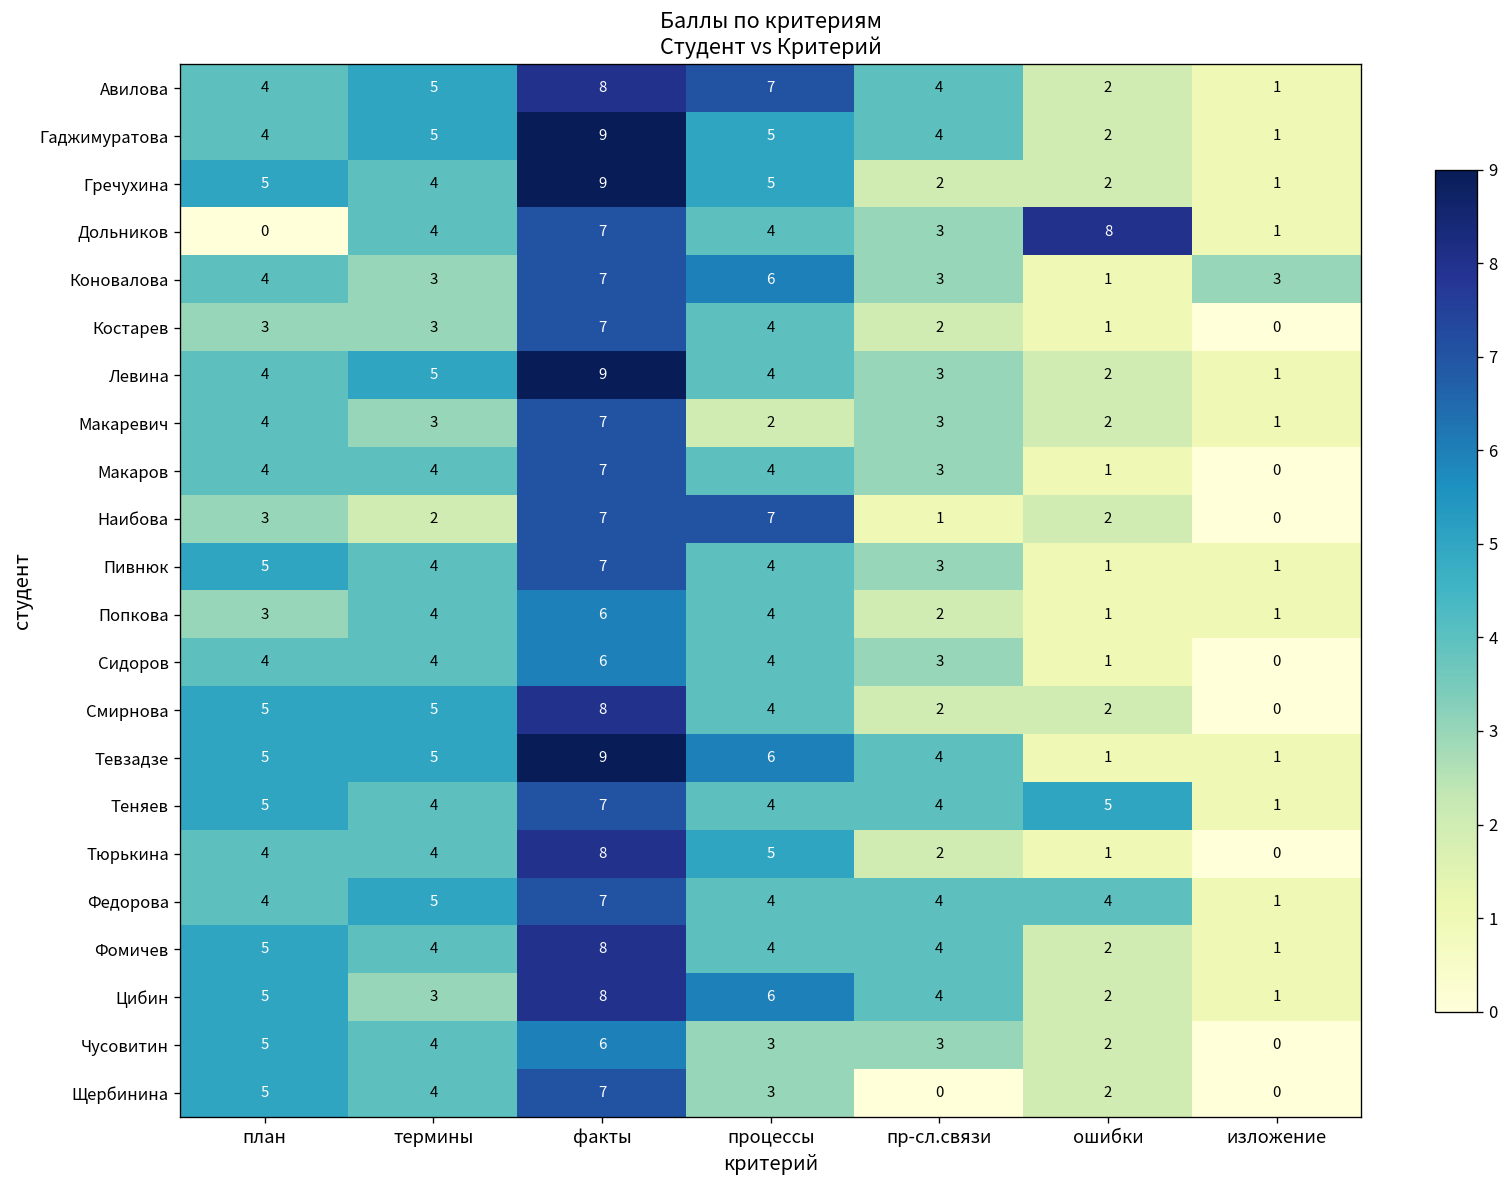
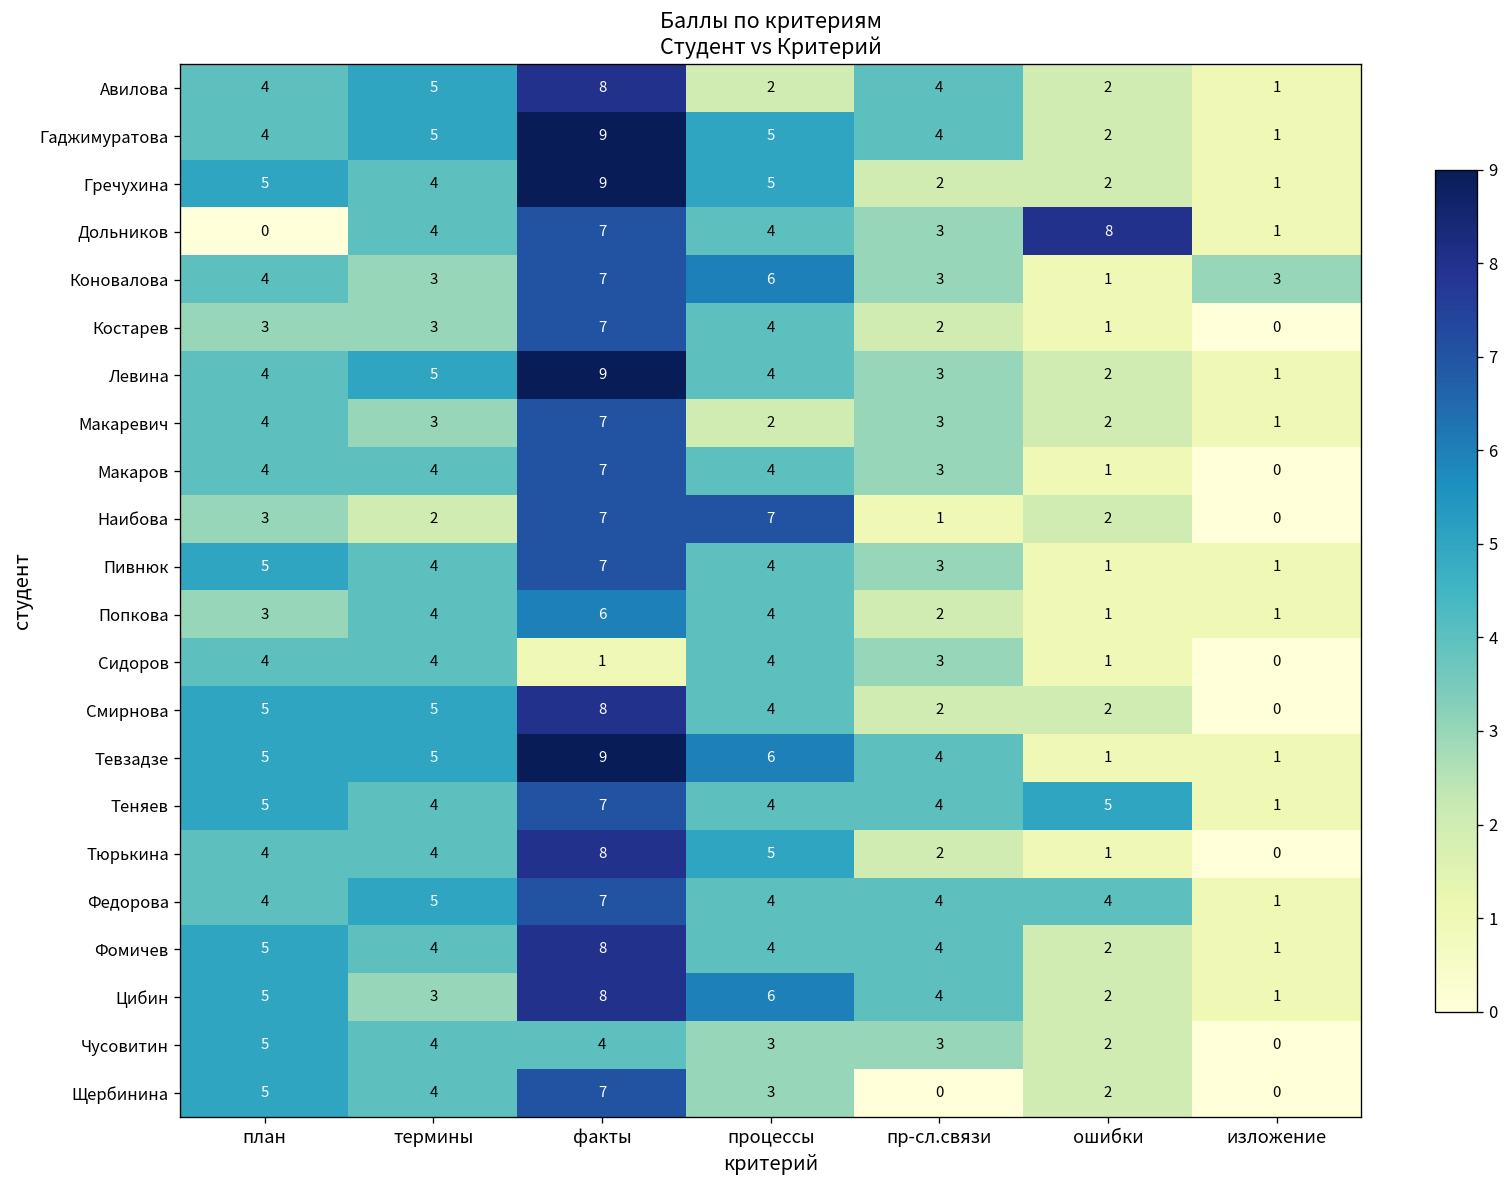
  {
    "Авилова": {
      "план": 4,
      "термины": 5,
      "факты": 8,
-     "процессы": 7,
+     "процессы": 2,
      "пр-сл.связи": 4,
      "ошибки": 2,
      "изложение": 1
    },
    "Гаджимуратова": {
      "план": 4,
      "термины": 5,
      "факты": 9,
      "процессы": 5,
      "пр-сл.связи": 4,
      "ошибки": 2,
      "изложение": 1
    },
    "Гречухина": {
      "план": 5,
      "термины": 4,
      "факты": 9,
      "процессы": 5,
      "пр-сл.связи": 2,
      "ошибки": 2,
      "изложение": 1
    },
    "Дольников": {
      "план": 0,
      "термины": 4,
      "факты": 7,
      "процессы": 4,
      "пр-сл.связи": 3,
      "ошибки": 8,
      "изложение": 1
    },
    "Коновалова": {
      "план": 4,
      "термины": 3,
      "факты": 7,
      "процессы": 6,
      "пр-сл.связи": 3,
      "ошибки": 1,
      "изложение": 3
    },
    "Костарев": {
      "план": 3,
      "термины": 3,
      "факты": 7,
      "процессы": 4,
      "пр-сл.связи": 2,
      "ошибки": 1,
      "изложение": 0
    },
    "Левина": {
      "план": 4,
      "термины": 5,
      "факты": 9,
      "процессы": 4,
      "пр-сл.связи": 3,
      "ошибки": 2,
      "изложение": 1
    },
    "Макаревич": {
      "план": 4,
      "термины": 3,
      "факты": 7,
      "процессы": 2,
      "пр-сл.связи": 3,
      "ошибки": 2,
      "изложение": 1
    },
    "Макаров": {
      "план": 4,
      "термины": 4,
      "факты": 7,
      "процессы": 4,
      "пр-сл.связи": 3,
      "ошибки": 1,
      "изложение": 0
    },
    "Наибова": {
      "план": 3,
      "термины": 2,
      "факты": 7,
      "процессы": 7,
      "пр-сл.связи": 1,
      "ошибки": 2,
      "изложение": 0
    },
    "Пивнюк": {
      "план": 5,
      "термины": 4,
      "факты": 7,
      "процессы": 4,
      "пр-сл.связи": 3,
      "ошибки": 1,
      "изложение": 1
    },
    "Попкова": {
      "план": 3,
      "термины": 4,
      "факты": 6,
      "процессы": 4,
      "пр-сл.связи": 2,
      "ошибки": 1,
      "изложение": 1
    },
    "Сидоров": {
      "план": 4,
      "термины": 4,
-     "факты": 6,
+     "факты": 1,
      "процессы": 4,
      "пр-сл.связи": 3,
      "ошибки": 1,
      "изложение": 0
    },
    "Смирнова": {
      "план": 5,
      "термины": 5,
      "факты": 8,
      "процессы": 4,
      "пр-сл.связи": 2,
      "ошибки": 2,
      "изложение": 0
    },
    "Тевзадзе": {
      "план": 5,
      "термины": 5,
      "факты": 9,
      "процессы": 6,
      "пр-сл.связи": 4,
      "ошибки": 1,
      "изложение": 1
    },
    "Теняев": {
      "план": 5,
      "термины": 4,
      "факты": 7,
      "процессы": 4,
      "пр-сл.связи": 4,
      "ошибки": 5,
      "изложение": 1
    },
    "Тюрькина": {
      "план": 4,
      "термины": 4,
      "факты": 8,
      "процессы": 5,
      "пр-сл.связи": 2,
      "ошибки": 1,
      "изложение": 0
    },
    "Федорова": {
      "план": 4,
      "термины": 5,
      "факты": 7,
      "процессы": 4,
      "пр-сл.связи": 4,
      "ошибки": 4,
      "изложение": 1
    },
    "Фомичев": {
      "план": 5,
      "термины": 4,
      "факты": 8,
      "процессы": 4,
      "пр-сл.связи": 4,
      "ошибки": 2,
      "изложение": 1
    },
    "Цибин": {
      "план": 5,
      "термины": 3,
      "факты": 8,
      "процессы": 6,
      "пр-сл.связи": 4,
      "ошибки": 2,
      "изложение": 1
    },
    "Чусовитин": {
      "план": 5,
      "термины": 4,
-     "факты": 6,
+     "факты": 4,
      "процессы": 3,
      "пр-сл.связи": 3,
      "ошибки": 2,
      "изложение": 0
    },
    "Щербинина": {
      "план": 5,
      "термины": 4,
      "факты": 7,
      "процессы": 3,
      "пр-сл.связи": 0,
      "ошибки": 2,
      "изложение": 0
    }
  }
